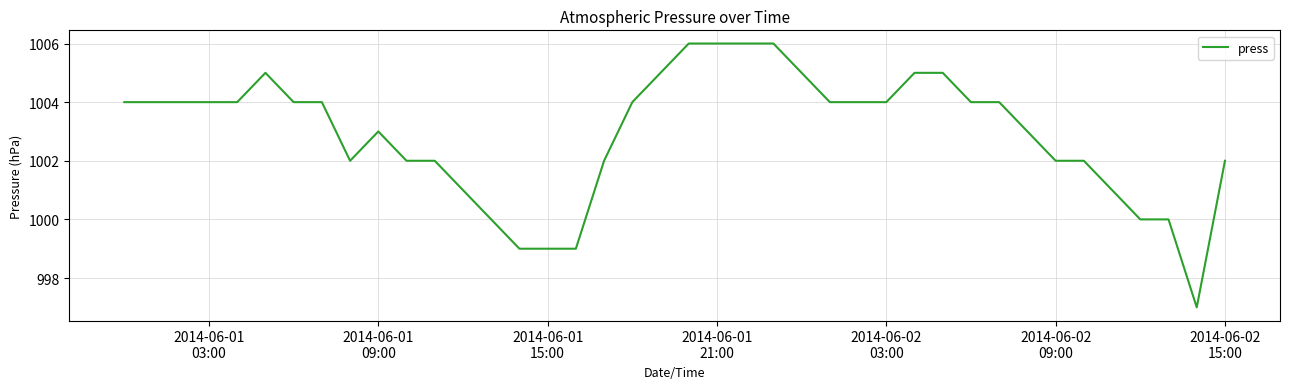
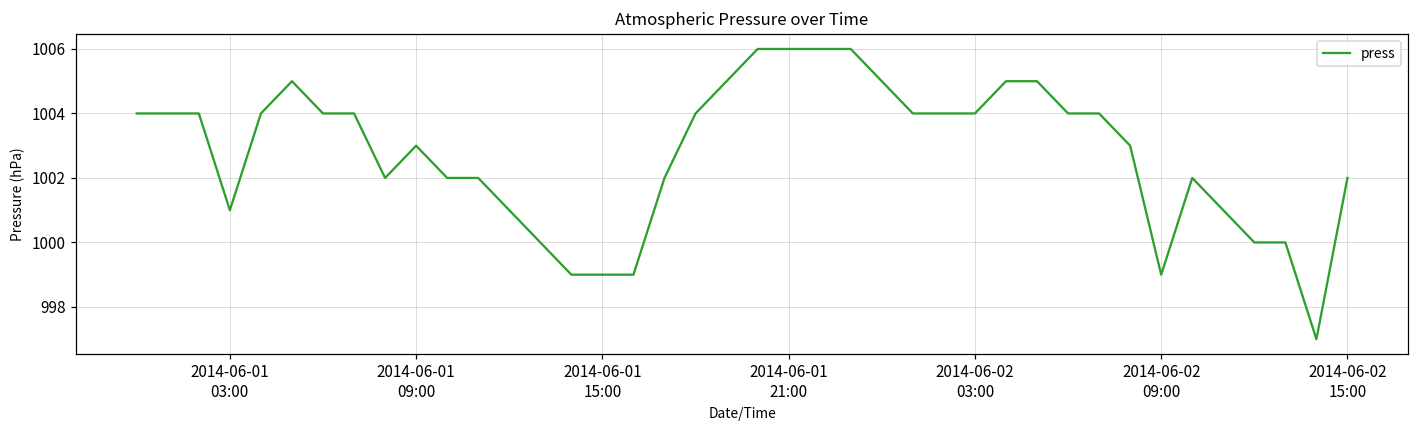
  {
-   "2014-06-01 03:00": 1004,
+   "2014-06-01 03:00": 1001,
    "2014-06-01 09:00": 1003,
    "2014-06-01 15:00": 999,
    "2014-06-01 21:00": 1006,
    "2014-06-02 03:00": 1004,
-   "2014-06-02 09:00": 1002,
+   "2014-06-02 09:00": 999,
    "2014-06-02 15:00": 1002
  }
